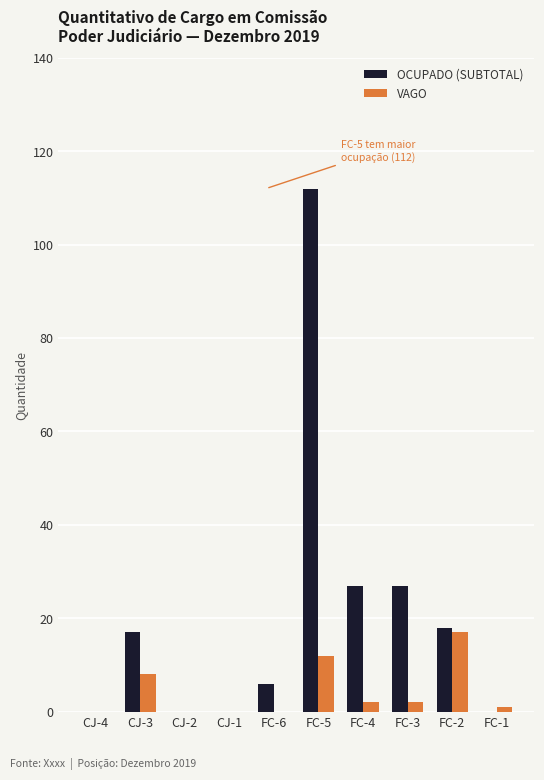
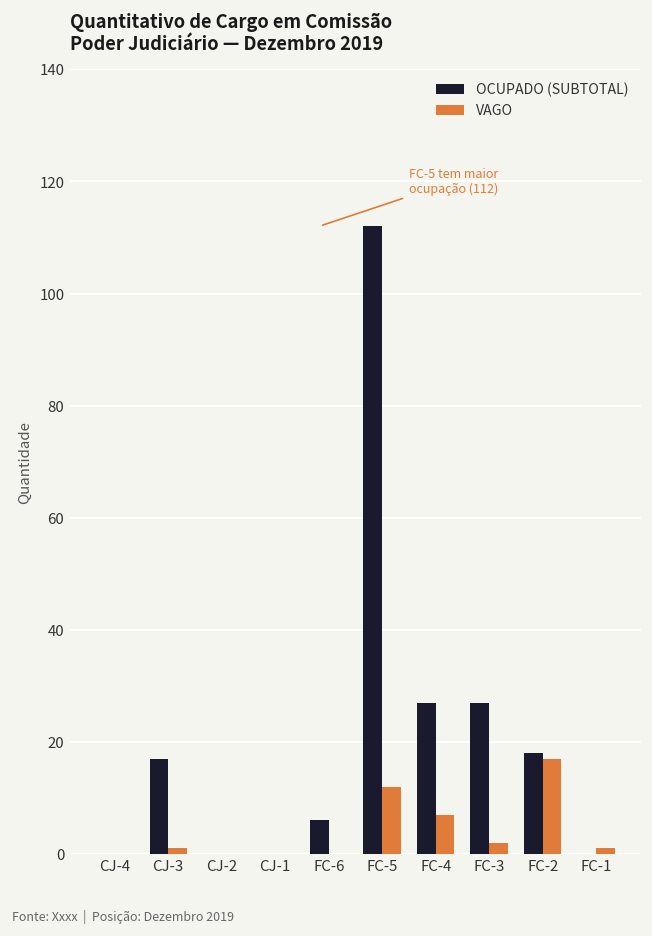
  {
    "OCUPADO (SUBTOTAL)": {
      "FC-5": "(112)"
    },
    "VAGO": {
      "CJ-4": "0",
-     "CJ-3": "8",
+     "CJ-3": "1",
      "CJ-2": "0",
      "CJ-1": "0",
      "FC-6": "0",
      "FC-5": "12",
-     "FC-4": "2",
+     "FC-4": "7",
      "FC-3": "2",
      "FC-2": "17",
      "FC-1": "1"
    }
  }
